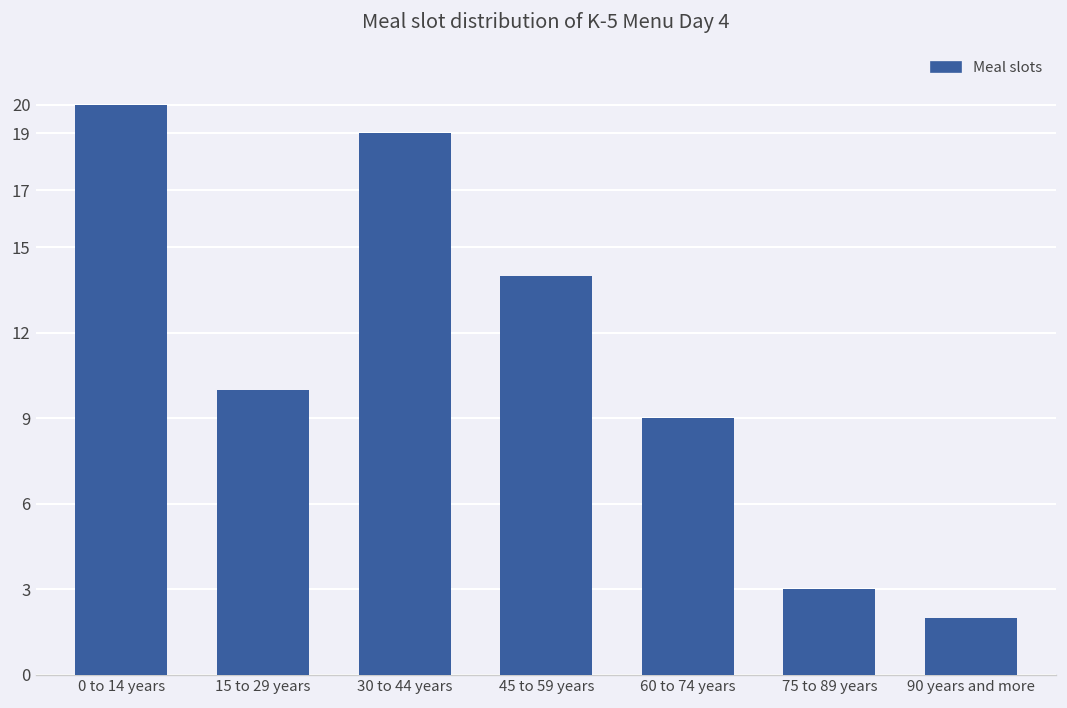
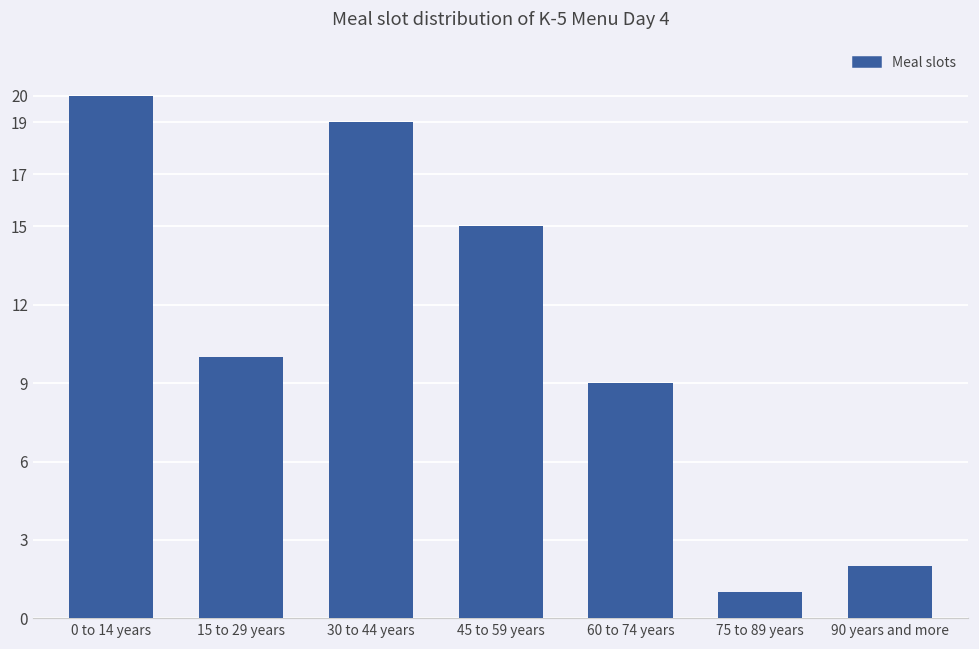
  {
    "0 to 14 years": 20,
    "15 to 29 years": 10,
    "30 to 44 years": 19,
-   "45 to 59 years": 14,
+   "45 to 59 years": 15,
    "60 to 74 years": 9,
-   "75 to 89 years": 3,
+   "75 to 89 years": 1,
    "90 years and more": 2
  }
